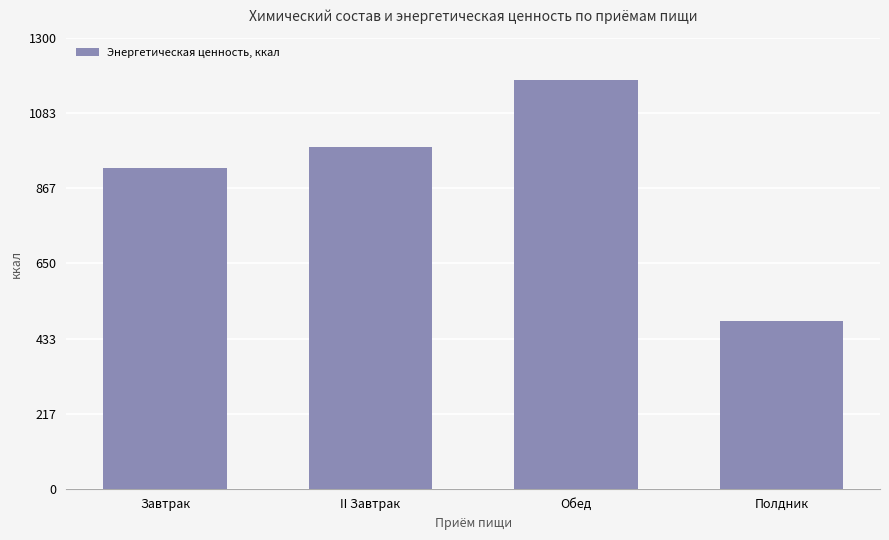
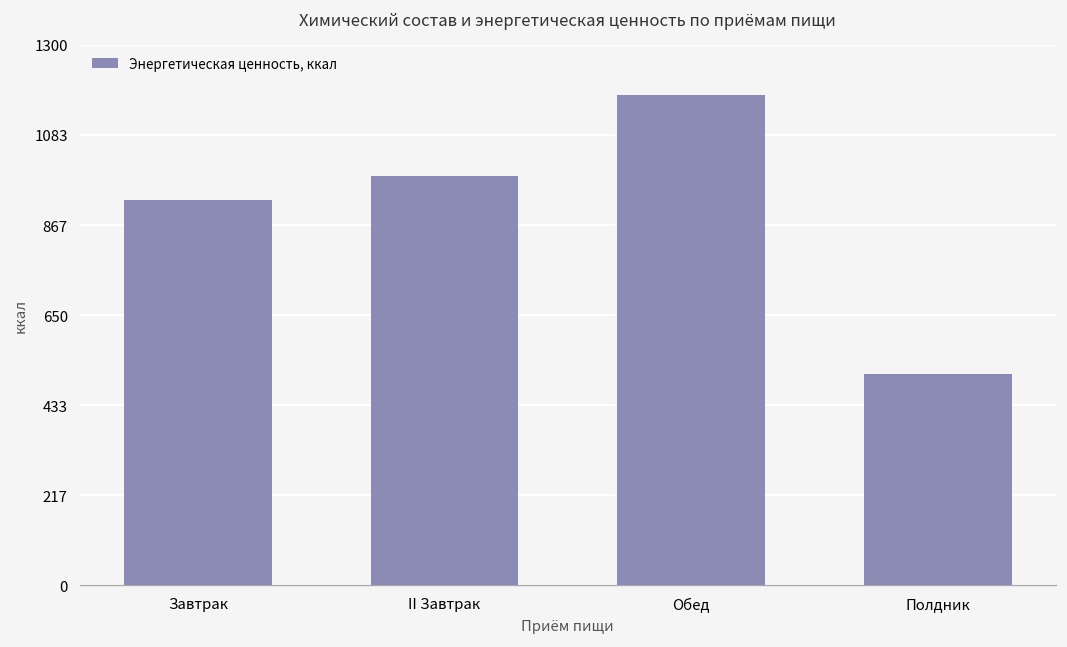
  {
    "Завтрак": 930,
    "II Завтрак": 990,
    "Обед": 1180,
-   "Полдник": 480
+   "Полдник": 510
  }
